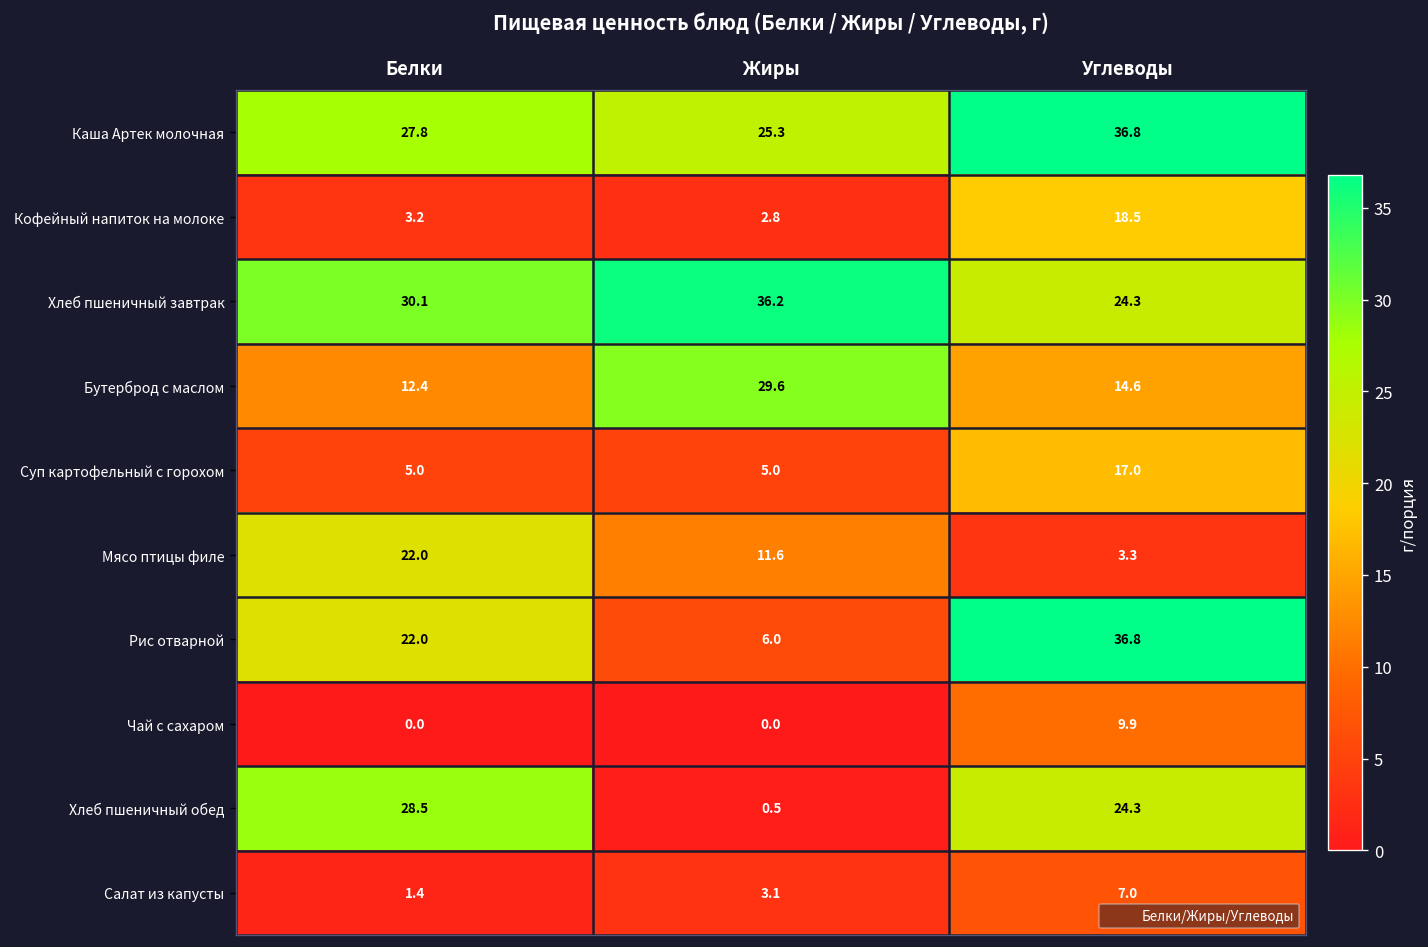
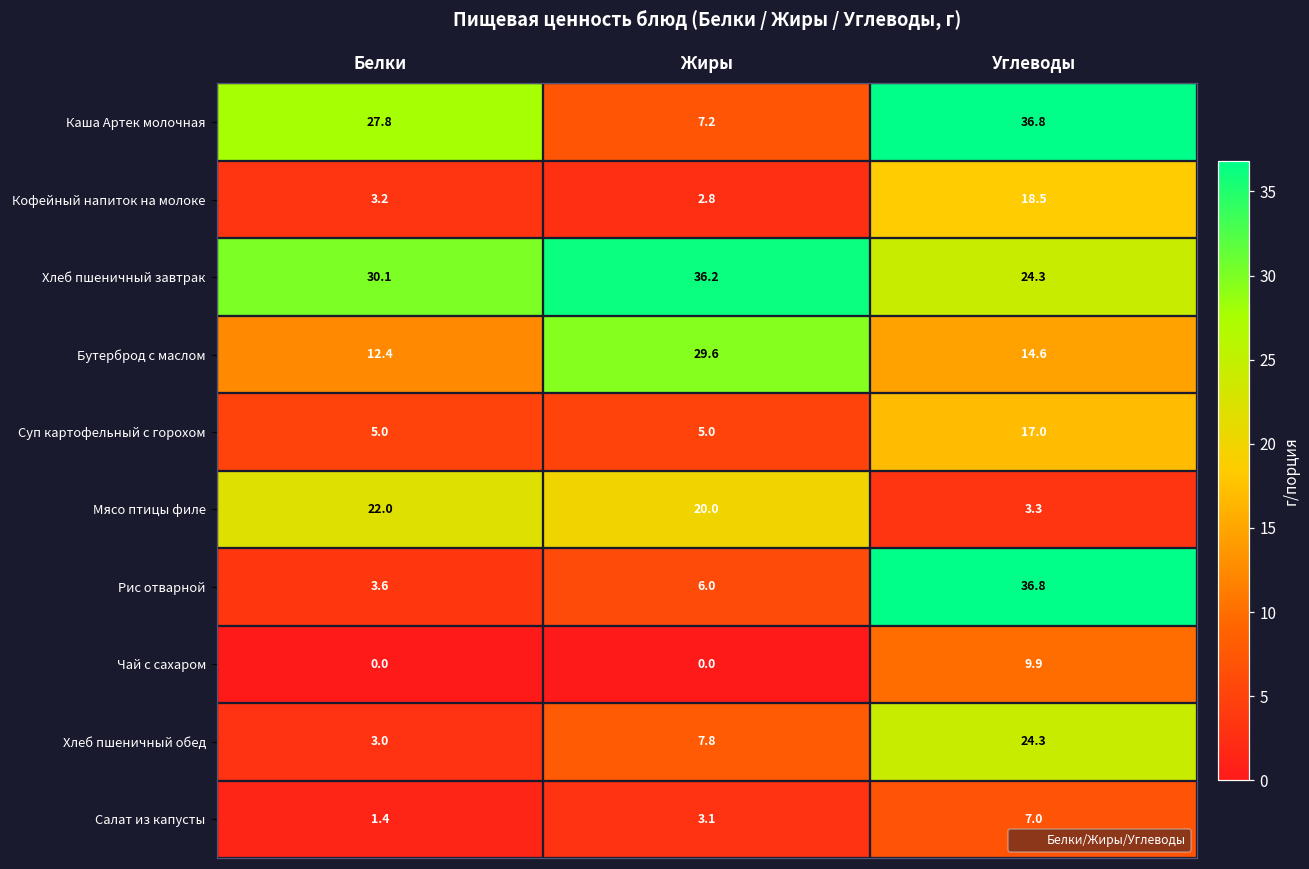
  {
    "Каша Артек молочная": {
      "Белки": 27.8,
-     "Жиры": 25.3,
+     "Жиры": 7.2,
      "Углеводы": 36.8
    },
    "Кофейный напиток на молоке": {
      "Белки": 3.2,
      "Жиры": 2.8,
      "Углеводы": 18.5
    },
    "Хлеб пшеничный завтрак": {
      "Белки": 30.1,
      "Жиры": 36.2,
      "Углеводы": 24.3
    },
    "Бутерброд с маслом": {
      "Белки": 12.4,
      "Жиры": 29.6,
      "Углеводы": 14.6
    },
    "Суп картофельный с горохом": {
      "Белки": 5.0,
      "Жиры": 5.0,
      "Углеводы": 17.0
    },
    "Мясо птицы филе": {
      "Белки": 22.0,
-     "Жиры": 11.6,
+     "Жиры": 20.0,
      "Углеводы": 3.3
    },
    "Рис отварной": {
-     "Белки": 22.0,
+     "Белки": 3.6,
      "Жиры": 6.0,
      "Углеводы": 36.8
    },
    "Чай с сахаром": {
      "Белки": 0.0,
      "Жиры": 0.0,
      "Углеводы": 9.9
    },
    "Хлеб пшеничный обед": {
-     "Белки": 28.5,
-     "Жиры": 0.5,
+     "Белки": 3.0,
+     "Жиры": 7.8,
      "Углеводы": 24.3
    },
    "Салат из капусты": {
      "Белки": 1.4,
      "Жиры": 3.1,
      "Углеводы": 7.0
    }
  }
